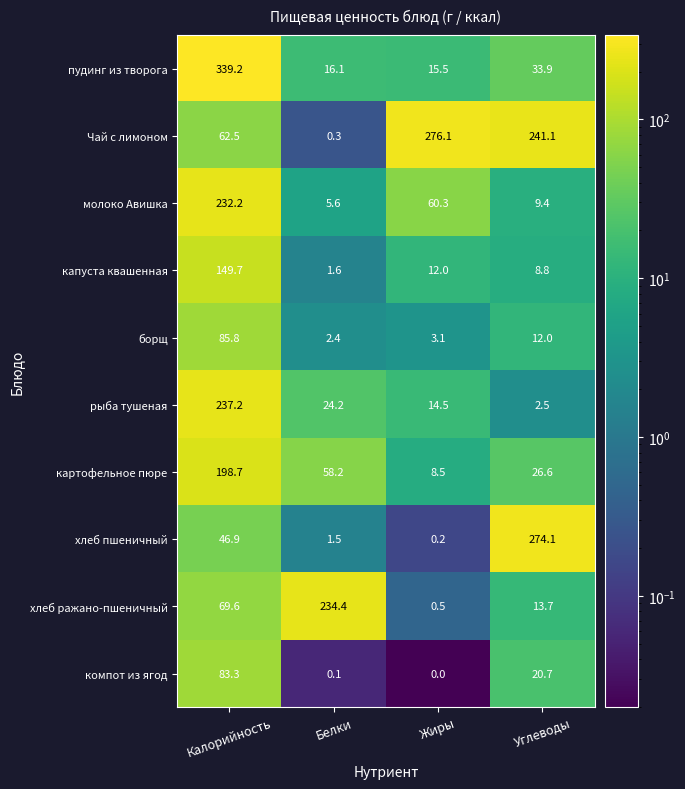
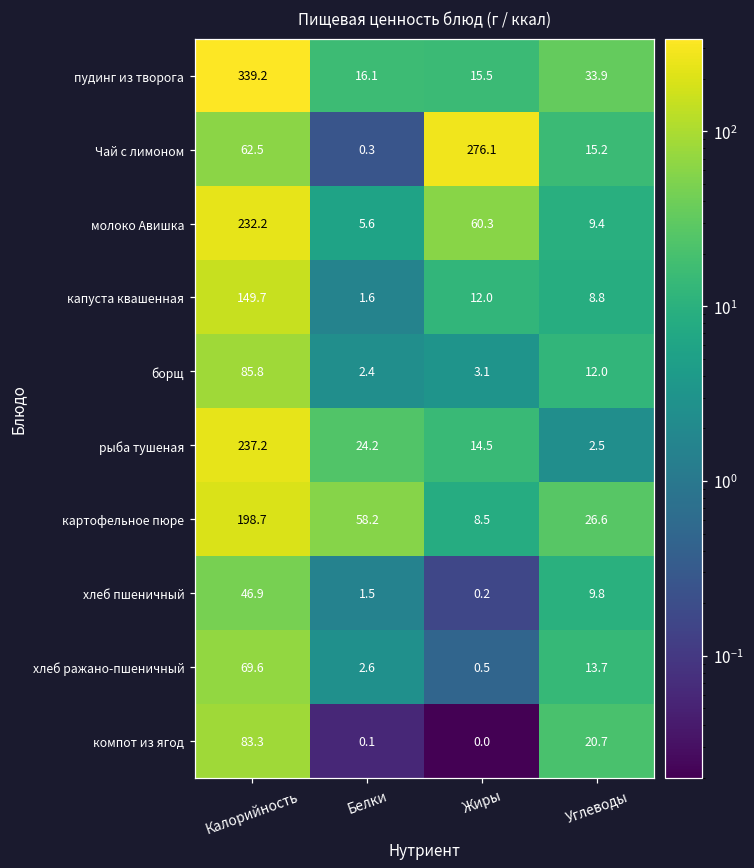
  {
    "пудинг из творога": {
      "Калорийность": 339.2,
      "Белки": 16.1,
      "Жиры": 15.5,
      "Углеводы": 33.9
    },
    "Чай с лимоном": {
      "Калорийность": 62.5,
      "Белки": 0.3,
      "Жиры": 276.1,
-     "Углеводы": 241.1
+     "Углеводы": 15.2
    },
    "молоко Авишка": {
      "Калорийность": 232.2,
      "Белки": 5.6,
      "Жиры": 60.3,
      "Углеводы": 9.4
    },
    "капуста квашенная": {
      "Калорийность": 149.7,
      "Белки": 1.6,
      "Жиры": 12.0,
      "Углеводы": 8.8
    },
    "борщ": {
      "Калорийность": 85.8,
      "Белки": 2.4,
      "Жиры": 3.1,
      "Углеводы": 12.0
    },
    "рыба тушеная": {
      "Калорийность": 237.2,
      "Белки": 24.2,
      "Жиры": 14.5,
      "Углеводы": 2.5
    },
    "картофельное пюре": {
      "Калорийность": 198.7,
      "Белки": 58.2,
      "Жиры": 8.5,
      "Углеводы": 26.6
    },
    "хлеб пшеничный": {
      "Калорийность": 46.9,
      "Белки": 1.5,
      "Жиры": 0.2,
-     "Углеводы": 274.1
+     "Углеводы": 9.8
    },
    "хлеб ражано-пшеничный": {
      "Калорийность": 69.6,
-     "Белки": 234.4,
+     "Белки": 2.6,
      "Жиры": 0.5,
      "Углеводы": 13.7
    },
    "компот из ягод": {
      "Калорийность": 83.3,
      "Белки": 0.1,
      "Жиры": 0.0,
      "Углеводы": 20.7
    }
  }
